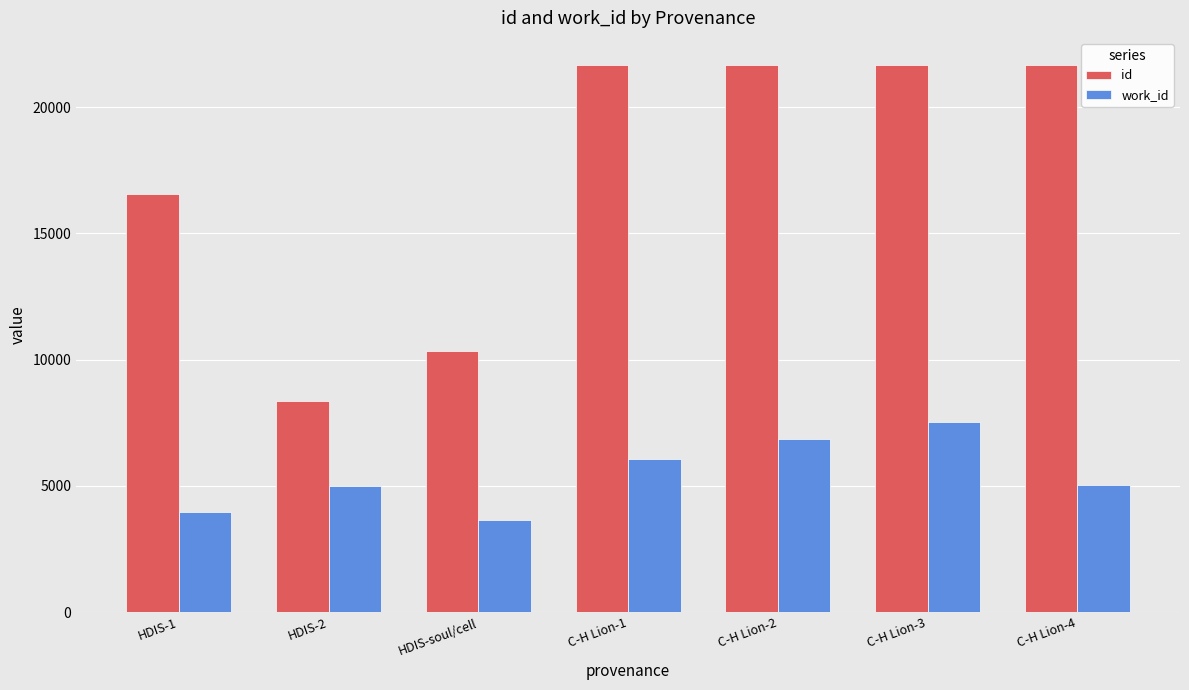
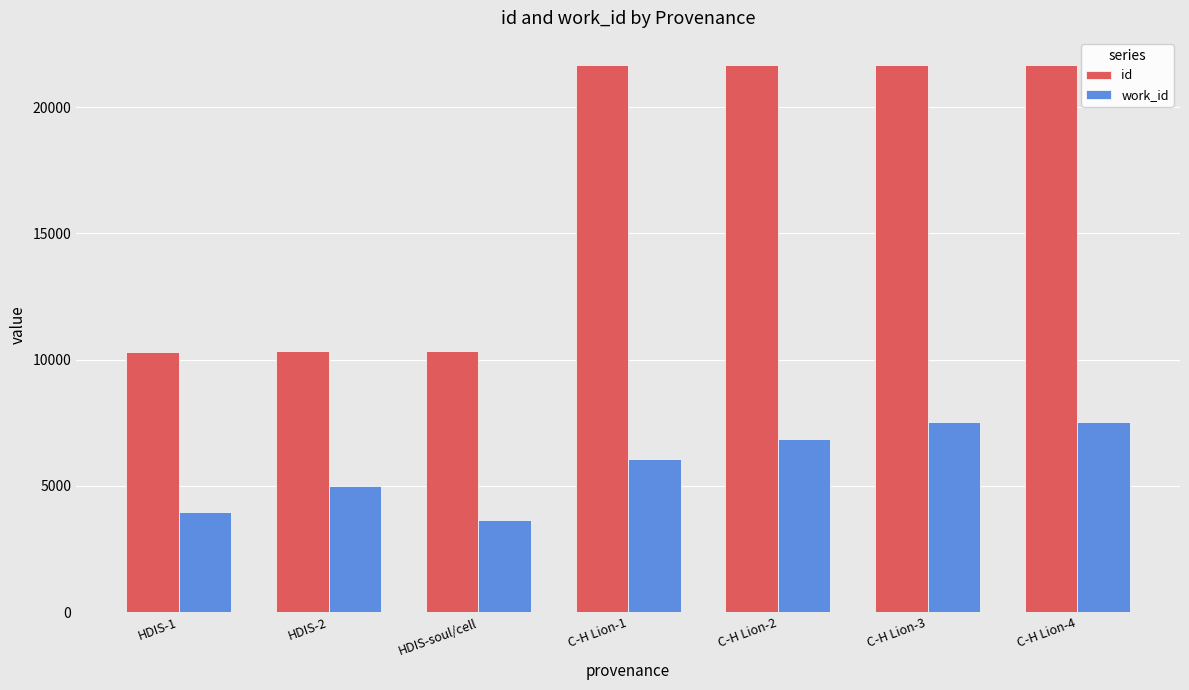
  {
    "id": {
-     "HDIS-1": 16600,
-     "HDIS-2": 8400,
+     "HDIS-1": 10300,
+     "HDIS-2": 10300,
      "HDIS-soul/cell": 10300,
      "C-H Lion-1": 21700,
      "C-H Lion-2": 21700,
      "C-H Lion-3": 21700,
      "C-H Lion-4": 21700
    },
    "work_id": {
      "HDIS-1": 4000,
      "HDIS-2": 5000,
      "HDIS-soul/cell": 3700,
      "C-H Lion-1": 6100,
      "C-H Lion-2": 6800,
      "C-H Lion-3": 7500,
-     "C-H Lion-4": 5100
+     "C-H Lion-4": 7500
    }
  }
